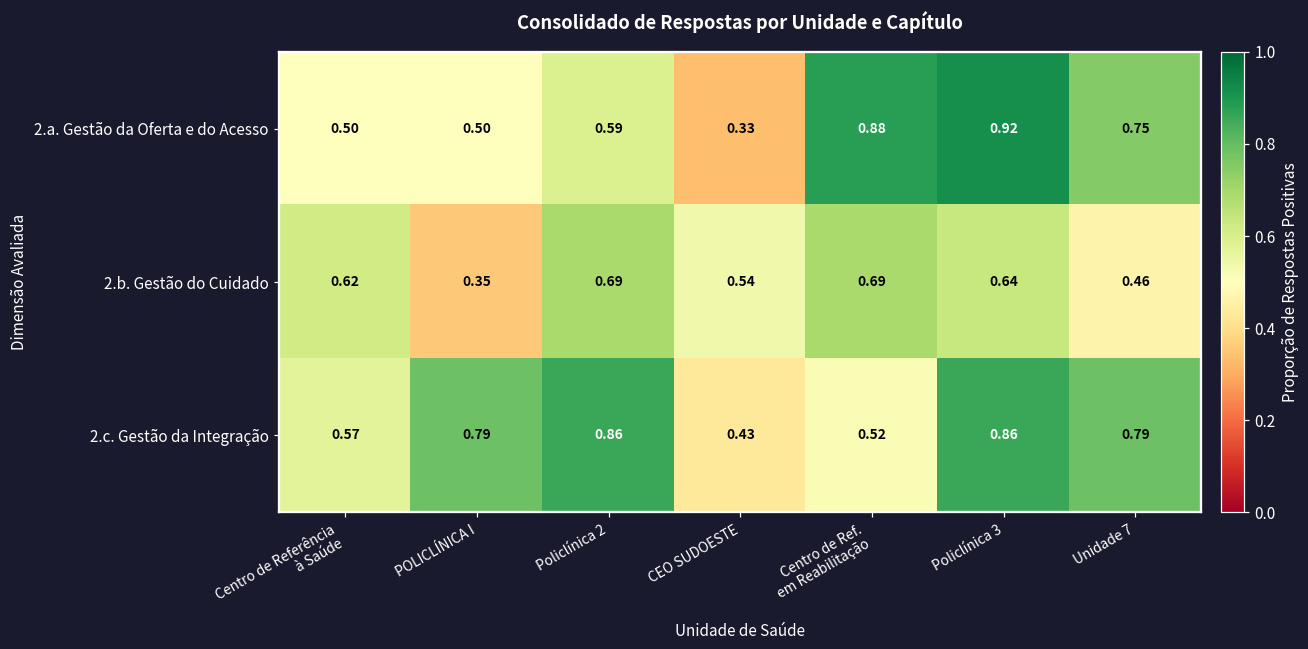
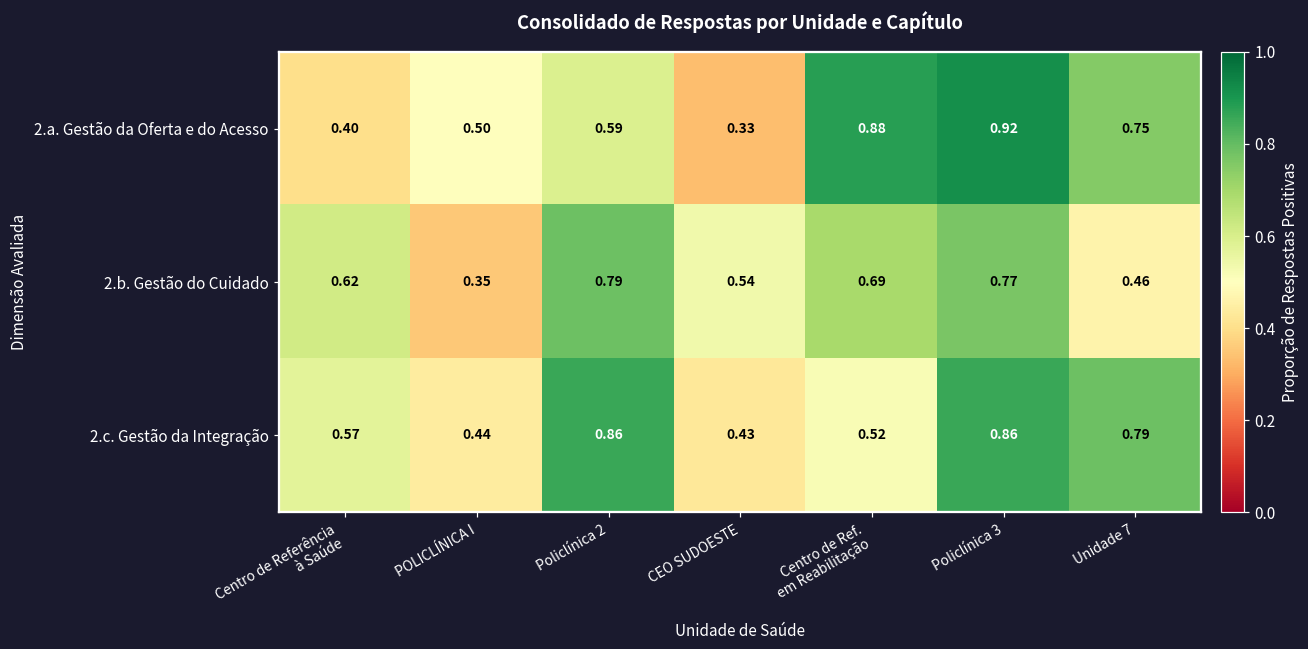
  {
    "2.a. Gestão da Oferta e do Acesso": {
-     "Centro de Referência à Saúde": 0.50,
+     "Centro de Referência à Saúde": 0.40,
      "POLICLÍNICA I": 0.50,
      "Policlínica 2": 0.59,
      "CEO SUDOESTE": 0.33,
      "Centro de Ref. em Reabilitação": 0.88,
      "Policlínica 3": 0.92,
      "Unidade 7": 0.75
    },
    "2.b. Gestão do Cuidado": {
      "Centro de Referência à Saúde": 0.62,
      "POLICLÍNICA I": 0.35,
-     "Policlínica 2": 0.69,
+     "Policlínica 2": 0.79,
      "CEO SUDOESTE": 0.54,
      "Centro de Ref. em Reabilitação": 0.69,
-     "Policlínica 3": 0.64,
+     "Policlínica 3": 0.77,
      "Unidade 7": 0.46
    },
    "2.c. Gestão da Integração": {
      "Centro de Referência à Saúde": 0.57,
-     "POLICLÍNICA I": 0.79,
+     "POLICLÍNICA I": 0.44,
      "Policlínica 2": 0.86,
      "CEO SUDOESTE": 0.43,
      "Centro de Ref. em Reabilitação": 0.52,
      "Policlínica 3": 0.86,
      "Unidade 7": 0.79
    }
  }
